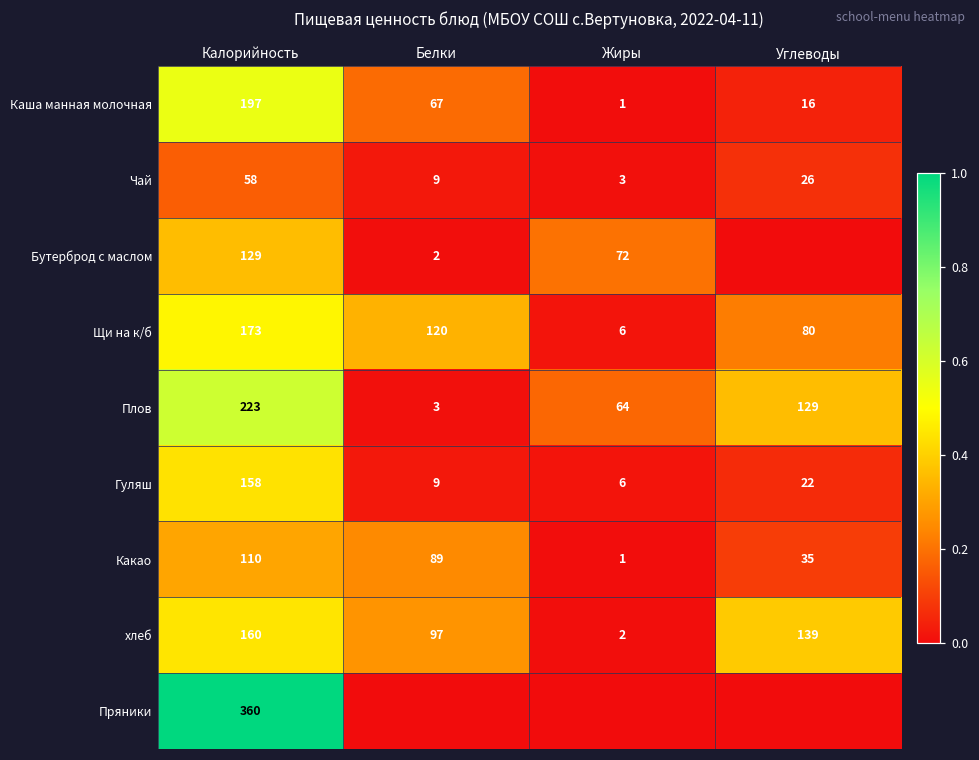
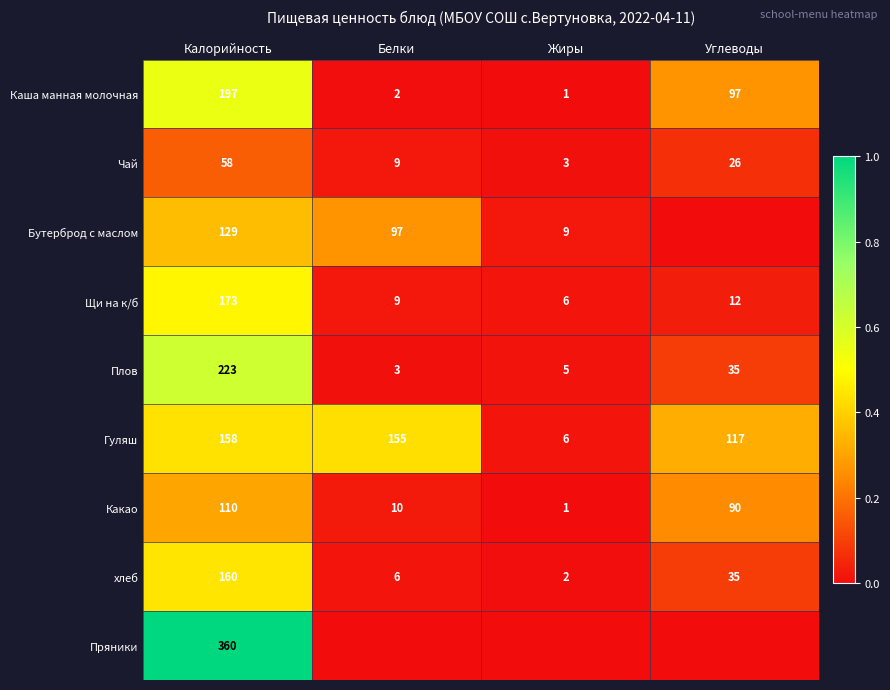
  {
    "Каша манная молочная": {
      "Калорийность": 197,
-     "Белки": 67,
+     "Белки": 2,
      "Жиры": 1,
-     "Углеводы": 16
+     "Углеводы": 97
    },
    "Чай": {
      "Калорийность": 58,
      "Белки": 9,
      "Жиры": 3,
      "Углеводы": 26
    },
    "Бутерброд с маслом": {
      "Калорийность": 129,
-     "Белки": 2,
-     "Жиры": 72
+     "Белки": 97,
+     "Жиры": 9
    },
    "Щи на к/б": {
      "Калорийность": 173,
-     "Белки": 120,
+     "Белки": 9,
      "Жиры": 6,
-     "Углеводы": 80
+     "Углеводы": 12
    },
    "Плов": {
      "Калорийность": 223,
      "Белки": 3,
-     "Жиры": 64,
-     "Углеводы": 129
+     "Жиры": 5,
+     "Углеводы": 35
    },
    "Гуляш": {
      "Калорийность": 158,
-     "Белки": 9,
+     "Белки": 155,
      "Жиры": 6,
-     "Углеводы": 22
+     "Углеводы": 117
    },
    "Какао": {
      "Калорийность": 110,
-     "Белки": 89,
+     "Белки": 10,
      "Жиры": 1,
-     "Углеводы": 35
+     "Углеводы": 90
    },
    "хлеб": {
      "Калорийность": 160,
-     "Белки": 97,
+     "Белки": 6,
      "Жиры": 2,
-     "Углеводы": 139
+     "Углеводы": 35
    },
    "Пряники": {
      "Калорийность": 360
    }
  }
